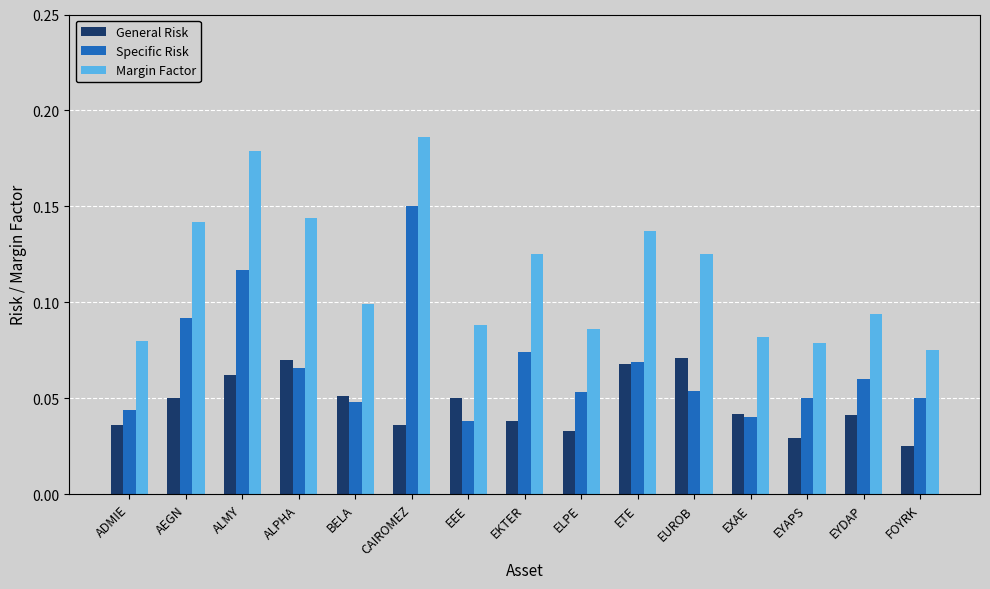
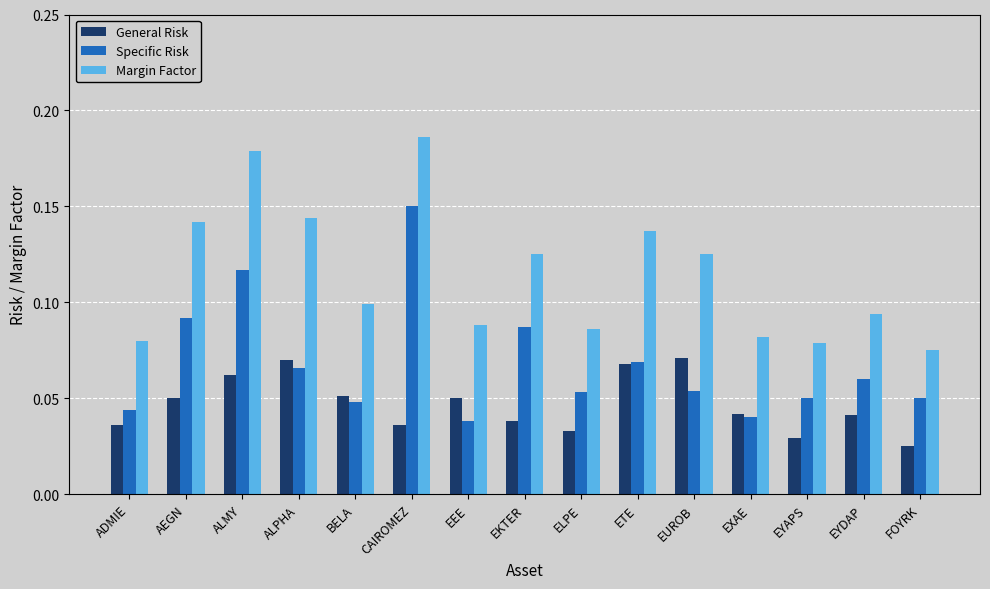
  {
    "General Risk": {
      "ADMIE": 0.036,
      "AEGN": 0.050,
      "ALMY": 0.062,
      "ALPHA": 0.070,
      "BELA": 0.051,
      "CAIROMEZ": 0.036,
      "EEE": 0.050,
      "EKTER": 0.038,
      "ELPE": 0.033,
      "ETE": 0.068,
      "EUROB": 0.071,
      "EXAE": 0.042,
      "EYAPS": 0.029,
      "EYDAP": 0.041,
      "FOYRK": 0.025
    },
    "Specific Risk": {
      "ADMIE": 0.044,
      "AEGN": 0.092,
      "ALMY": 0.117,
      "ALPHA": 0.066,
      "BELA": 0.048,
      "CAIROMEZ": 0.150,
      "EEE": 0.038,
-     "EKTER": 0.074,
+     "EKTER": 0.087,
      "ELPE": 0.053,
      "ETE": 0.069,
      "EUROB": 0.054,
      "EXAE": 0.040,
      "EYAPS": 0.050,
      "EYDAP": 0.060,
      "FOYRK": 0.050
    },
    "Margin Factor": {
      "ADMIE": 0.080,
      "AEGN": 0.142,
      "ALMY": 0.179,
      "ALPHA": 0.144,
      "BELA": 0.099,
      "CAIROMEZ": 0.186,
      "EEE": 0.088,
      "EKTER": 0.125,
      "ELPE": 0.086,
      "ETE": 0.137,
      "EUROB": 0.125,
      "EXAE": 0.082,
      "EYAPS": 0.079,
      "EYDAP": 0.094,
      "FOYRK": 0.075
    }
  }
